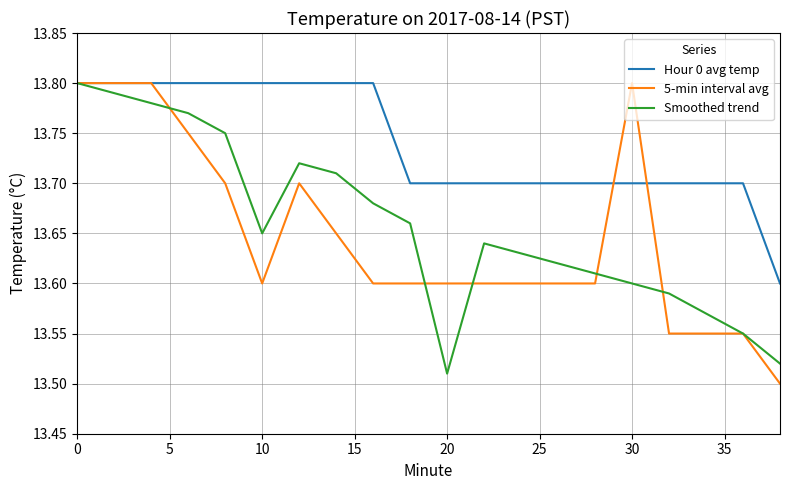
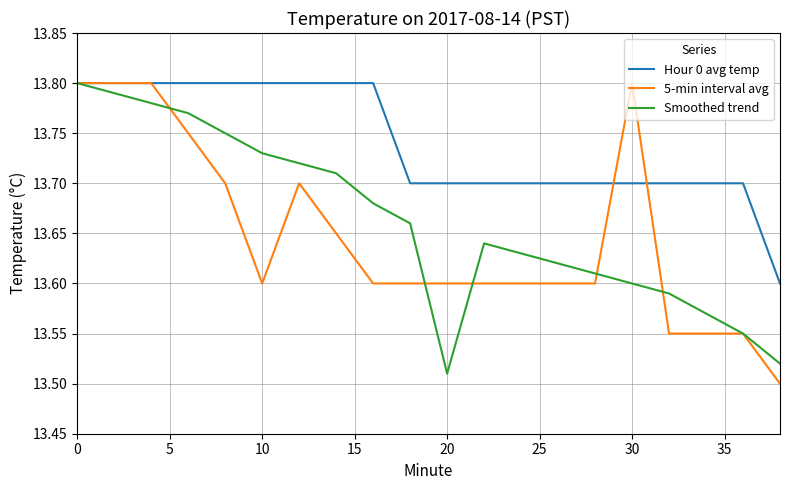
  {
    "Hour 0 avg temp": {
      "10": 13.80,
      "20": 13.70,
      "30": 13.70
    },
    "5-min interval avg": {
      "10": 13.60,
      "20": 13.60
    },
    "Smoothed trend": {
-     "10": 13.65,
+     "10": 13.73,
      "20": 13.51,
      "30": 13.60
    }
  }
